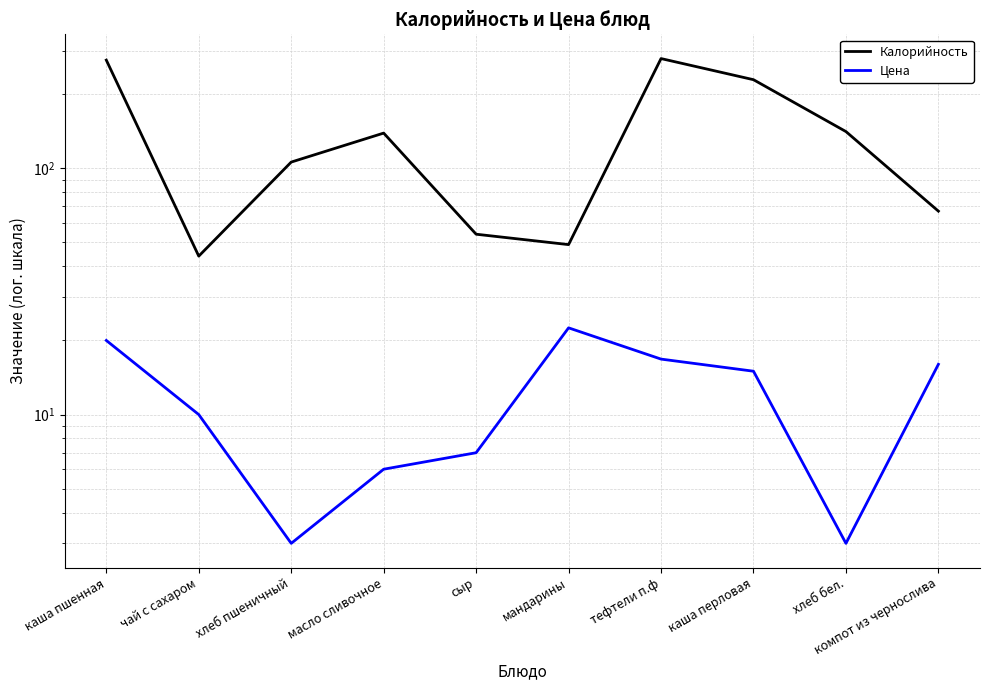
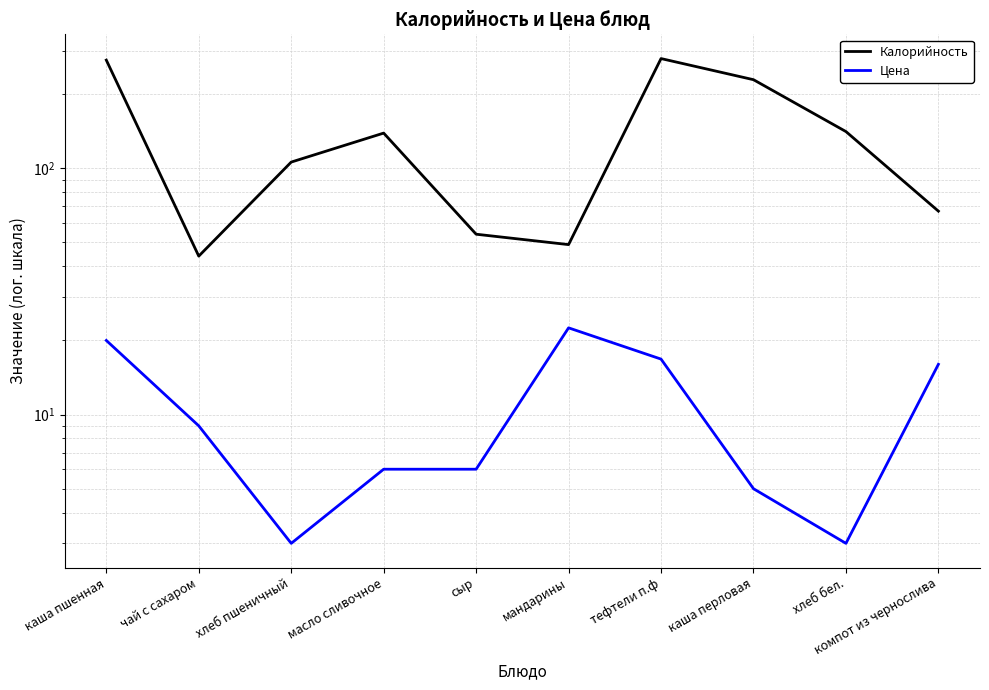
  {
    "Калорийность": {
      "каша пшенная": 280,
      "чай с сахаром": 44,
      "хлеб пшеничный": 106,
      "масло сливочное": 140,
      "сыр": 54,
      "мандарины": 49,
      "тефтели п.ф": 280,
      "каша перловая": 230,
      "хлеб бел.": 140,
      "компот из чернослива": 67
    },
    "Цена": {
      "каша пшенная": 20,
-     "чай с сахаром": 10,
+     "чай с сахаром": 9,
      "хлеб пшеничный": 3,
      "масло сливочное": 6,
-     "сыр": 7,
+     "сыр": 6,
      "мандарины": 23,
      "тефтели п.ф": 17,
-     "каша перловая": 15,
+     "каша перловая": 5,
      "хлеб бел.": 3,
      "компот из чернослива": 16
    }
  }
